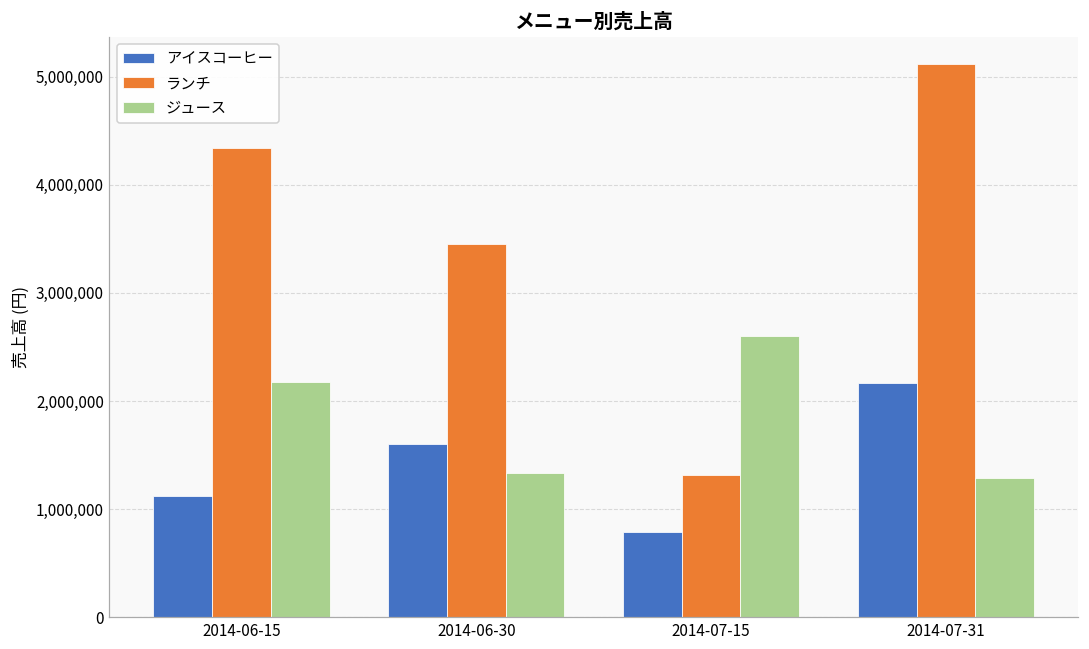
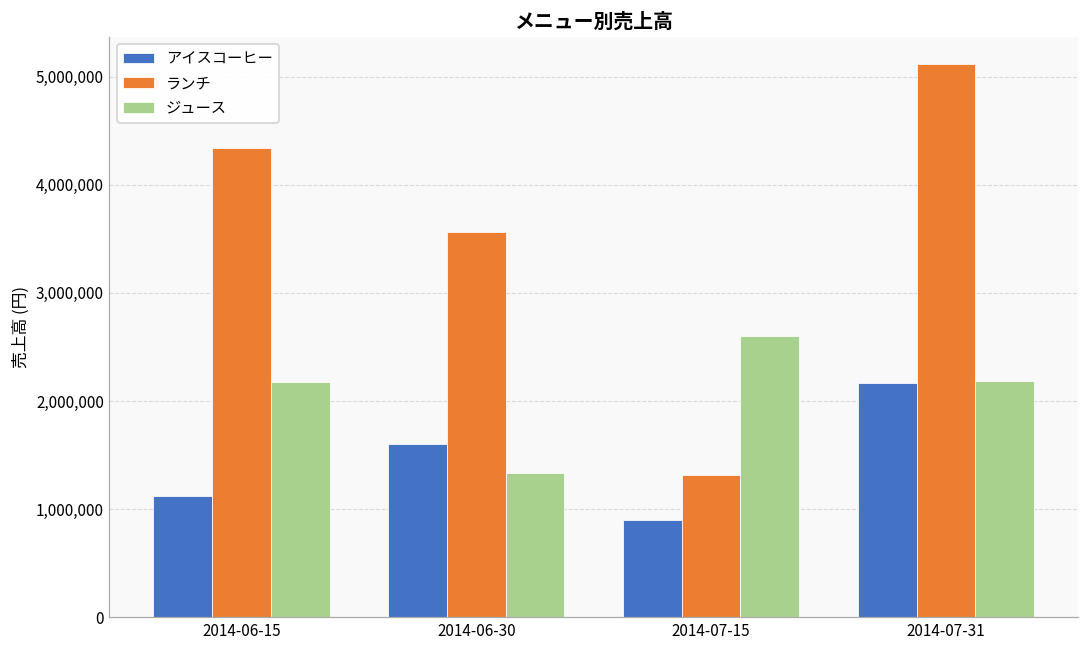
  {
    "アイスコーヒー": {
      "2014-06-15": "1,100,000",
      "2014-06-30": "1,600,000",
-     "2014-07-15": "800,000",
+     "2014-07-15": "900,000",
      "2014-07-31": "2,200,000"
    },
    "ランチ": {
      "2014-06-15": "4,300,000",
-     "2014-06-30": "3,500,000",
+     "2014-06-30": "3,600,000",
      "2014-07-15": "1,300,000",
      "2014-07-31": "5,100,000"
    },
    "ジュース": {
      "2014-06-15": "2,200,000",
      "2014-06-30": "1,300,000",
      "2014-07-15": "2,600,000",
-     "2014-07-31": "1,300,000"
+     "2014-07-31": "2,200,000"
    }
  }
